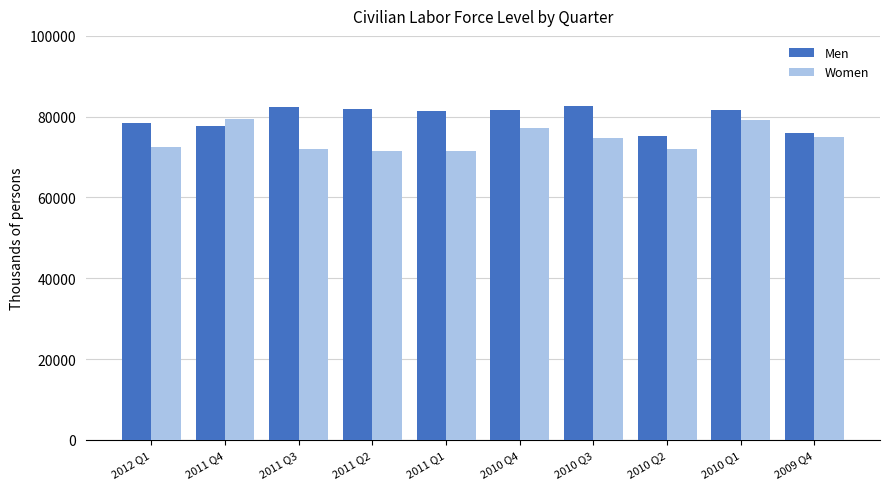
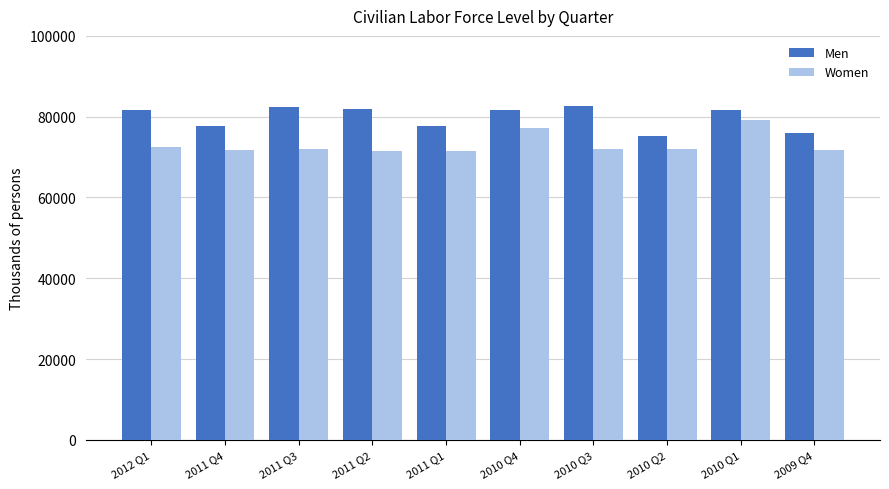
  {
    "Men": {
-     "2012 Q1": 78000,
+     "2012 Q1": 82000,
      "2011 Q4": 78000,
      "2011 Q3": 82000,
      "2011 Q2": 82000,
-     "2011 Q1": 81000,
+     "2011 Q1": 78000,
      "2010 Q4": 82000,
      "2010 Q3": 83000,
      "2010 Q2": 75000,
      "2010 Q1": 82000,
      "2009 Q4": 76000
    },
    "Women": {
      "2012 Q1": 72000,
-     "2011 Q4": 80000,
+     "2011 Q4": 72000,
      "2011 Q3": 72000,
      "2011 Q2": 72000,
      "2011 Q1": 71000,
      "2010 Q4": 77000,
-     "2010 Q3": 75000,
+     "2010 Q3": 72000,
      "2010 Q2": 72000,
      "2010 Q1": 79000,
-     "2009 Q4": 75000
+     "2009 Q4": 72000
    }
  }
